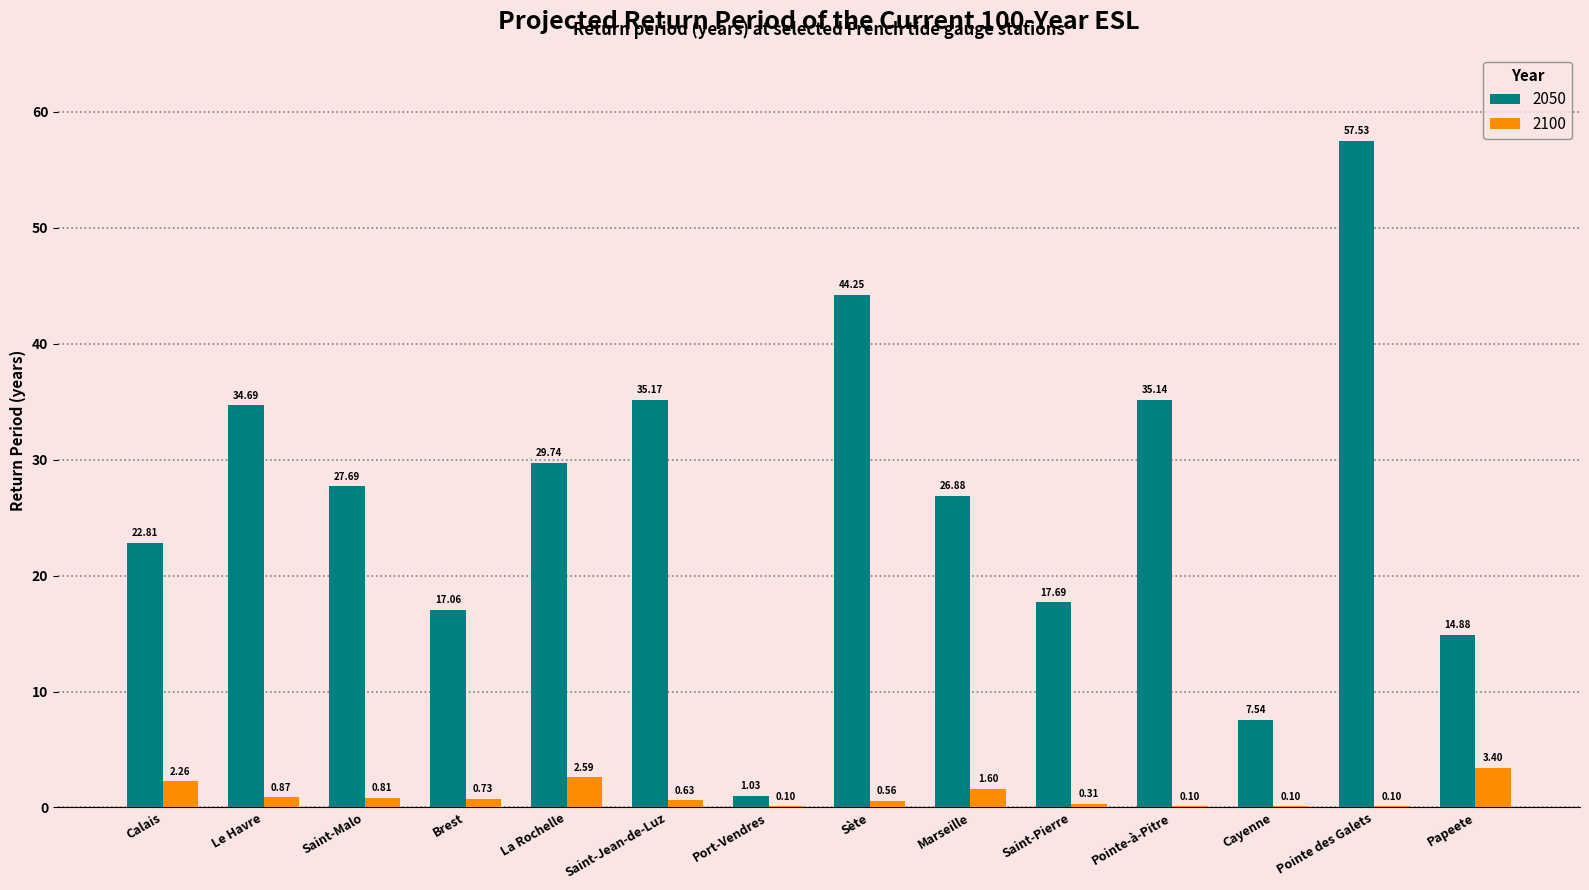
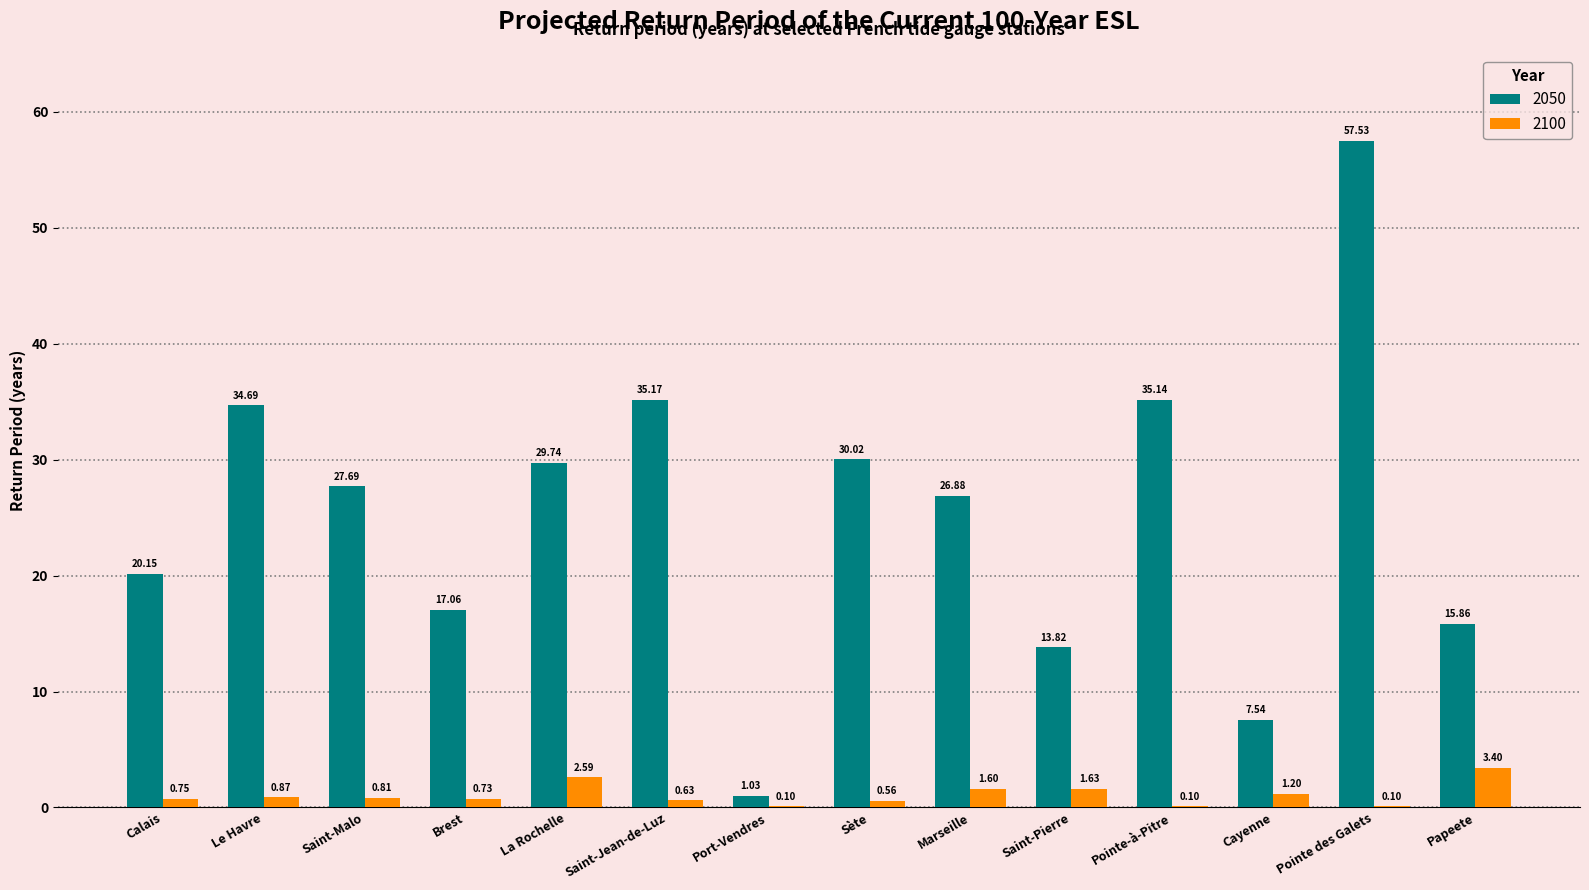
  {
    "2050": {
-     "Calais": 22.81,
+     "Calais": 20.15,
      "Le Havre": 34.69,
      "Saint-Malo": 27.69,
      "Brest": 17.06,
      "La Rochelle": 29.74,
      "Saint-Jean-de-Luz": 35.17,
      "Port-Vendres": 1.03,
-     "Sète": 44.25,
+     "Sète": 30.02,
      "Marseille": 26.88,
-     "Saint-Pierre": 17.69,
+     "Saint-Pierre": 13.82,
      "Pointe-à-Pitre": 35.14,
      "Cayenne": 7.54,
      "Pointe des Galets": 57.53,
-     "Papeete": 14.88
+     "Papeete": 15.86
    },
    "2100": {
-     "Calais": 2.26,
+     "Calais": 0.75,
      "Le Havre": 0.87,
      "Saint-Malo": 0.81,
      "Brest": 0.73,
      "La Rochelle": 2.59,
      "Saint-Jean-de-Luz": 0.63,
      "Port-Vendres": 0.10,
      "Sète": 0.56,
      "Marseille": 1.60,
-     "Saint-Pierre": 0.31,
+     "Saint-Pierre": 1.63,
      "Pointe-à-Pitre": 0.10,
-     "Cayenne": 0.10,
+     "Cayenne": 1.20,
      "Pointe des Galets": 0.10,
      "Papeete": 3.40
    }
  }
